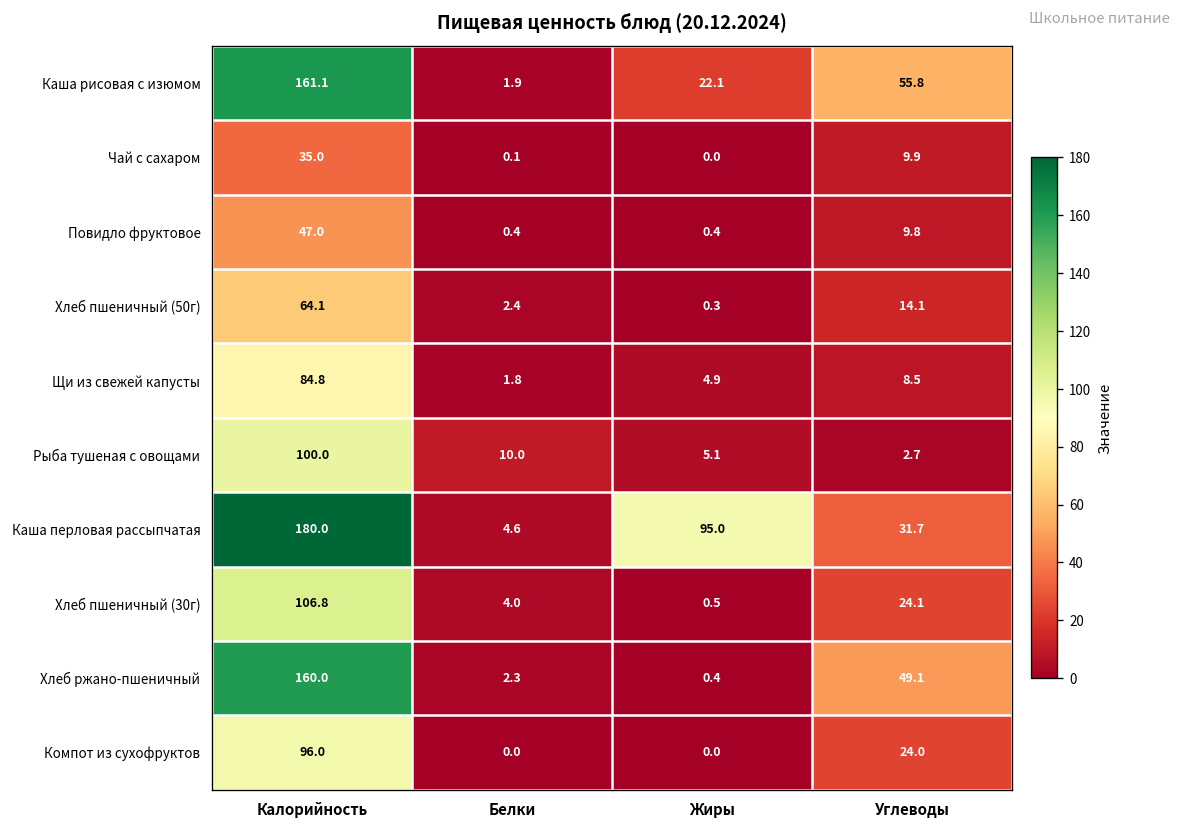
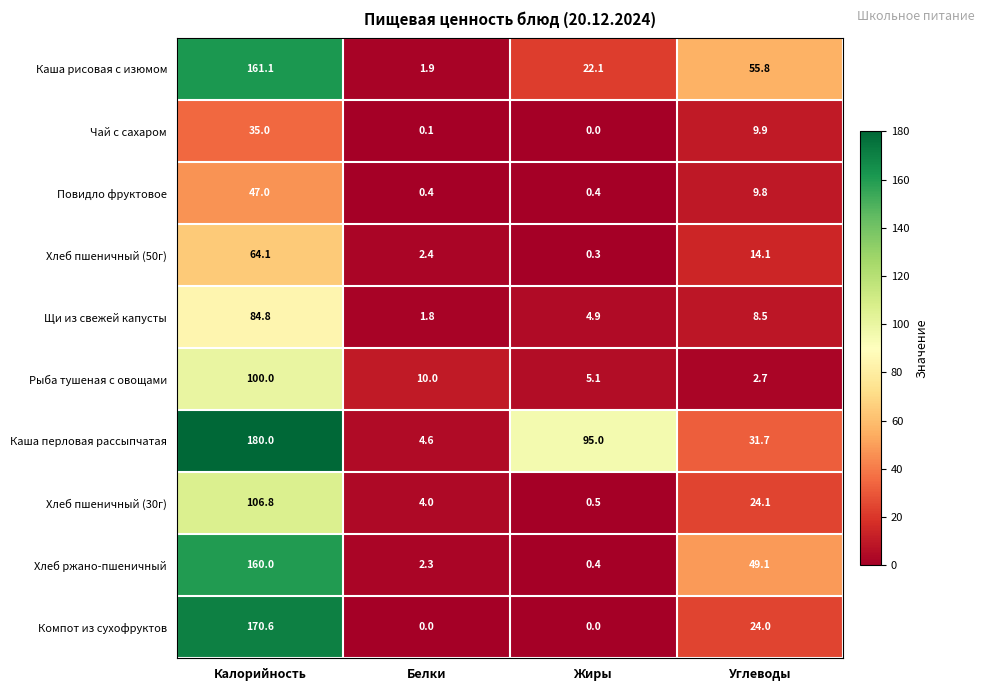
  {
    "Каша рисовая с изюмом": {
      "Калорийность": 161.1,
      "Белки": 1.9,
      "Жиры": 22.1,
      "Углеводы": 55.8
    },
    "Чай с сахаром": {
      "Калорийность": 35.0,
      "Белки": 0.1,
      "Жиры": 0.0,
      "Углеводы": 9.9
    },
    "Повидло фруктовое": {
      "Калорийность": 47.0,
      "Белки": 0.4,
      "Жиры": 0.4,
      "Углеводы": 9.8
    },
    "Хлеб пшеничный (50г)": {
      "Калорийность": 64.1,
      "Белки": 2.4,
      "Жиры": 0.3,
      "Углеводы": 14.1
    },
    "Щи из свежей капусты": {
      "Калорийность": 84.8,
      "Белки": 1.8,
      "Жиры": 4.9,
      "Углеводы": 8.5
    },
    "Рыба тушеная с овощами": {
      "Калорийность": 100.0,
      "Белки": 10.0,
      "Жиры": 5.1,
      "Углеводы": 2.7
    },
    "Каша перловая рассыпчатая": {
      "Калорийность": 180.0,
      "Белки": 4.6,
      "Жиры": 95.0,
      "Углеводы": 31.7
    },
    "Хлеб пшеничный (30г)": {
      "Калорийность": 106.8,
      "Белки": 4.0,
      "Жиры": 0.5,
      "Углеводы": 24.1
    },
    "Хлеб ржано-пшеничный": {
      "Калорийность": 160.0,
      "Белки": 2.3,
      "Жиры": 0.4,
      "Углеводы": 49.1
    },
    "Компот из сухофруктов": {
-     "Калорийность": 96.0,
+     "Калорийность": 170.6,
      "Белки": 0.0,
      "Жиры": 0.0,
      "Углеводы": 24.0
    }
  }
